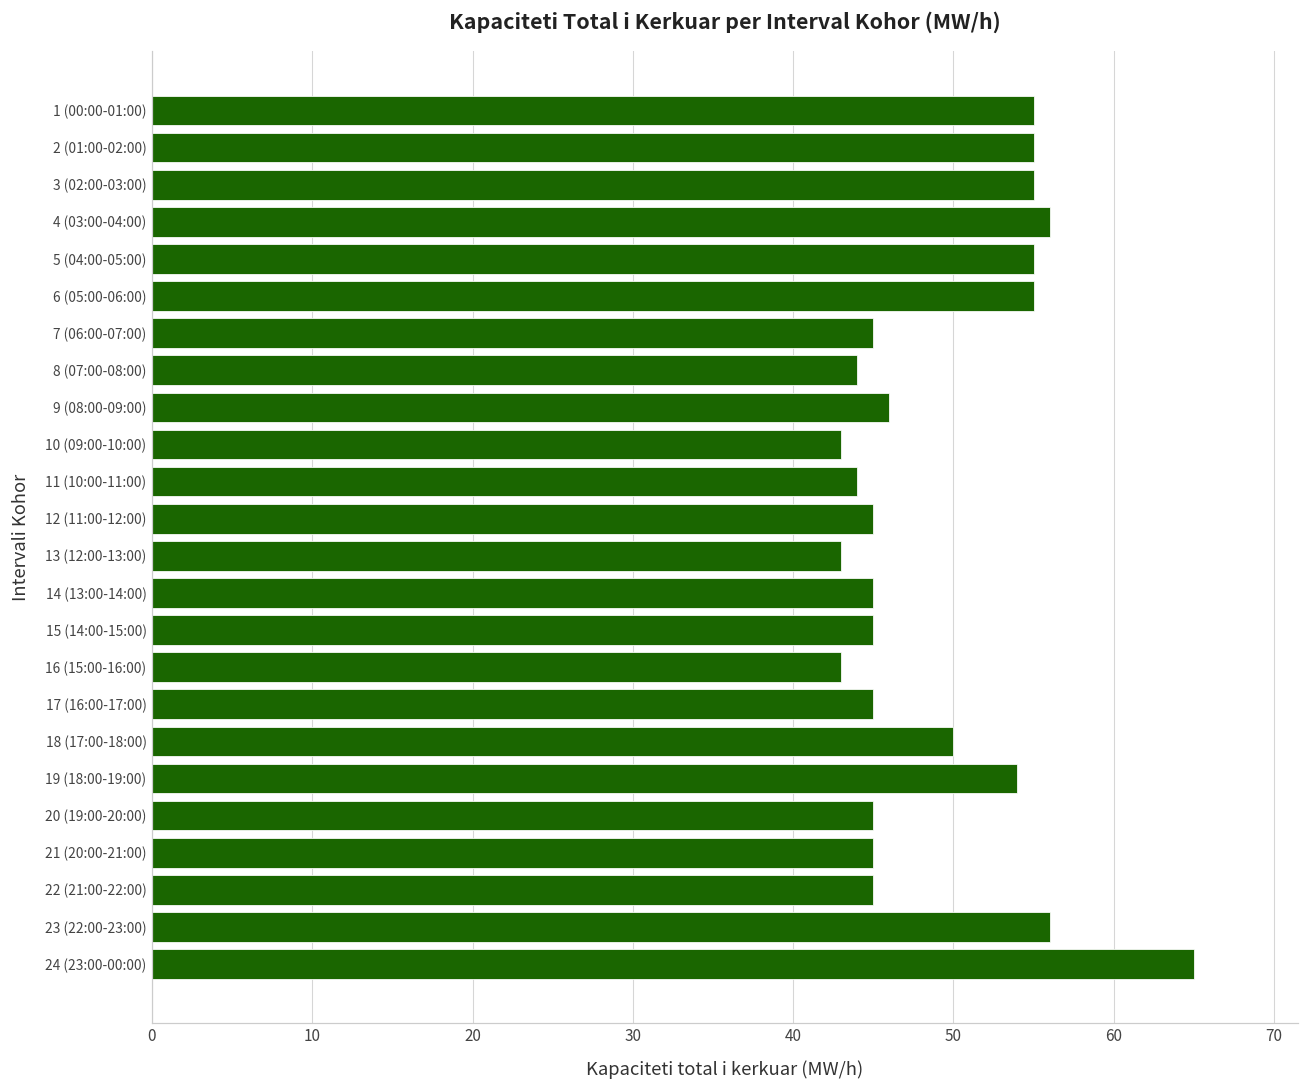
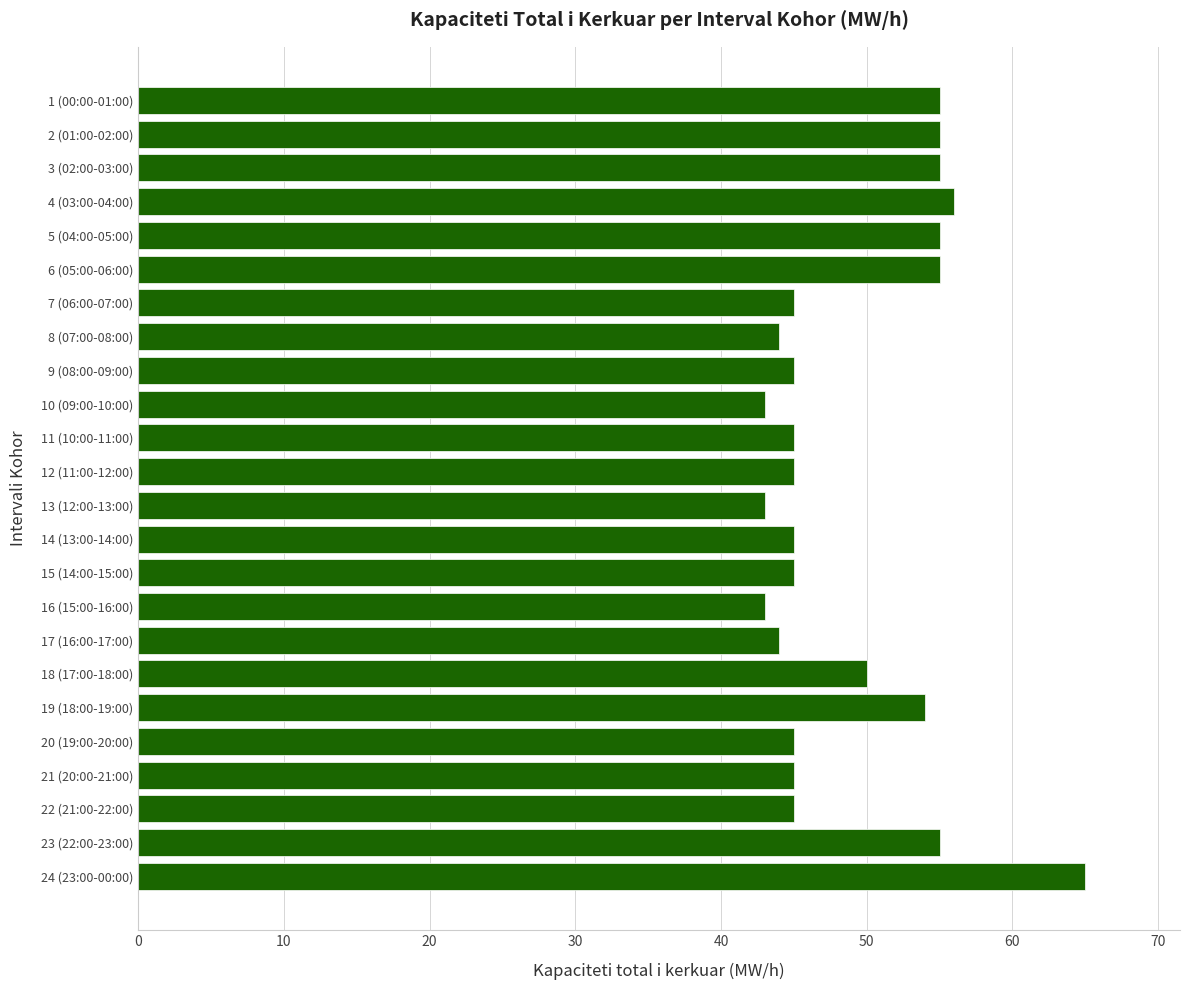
  {
    "1 (00:00-01:00)": 55,
    "2 (01:00-02:00)": 55,
    "3 (02:00-03:00)": 55,
    "4 (03:00-04:00)": 56,
    "5 (04:00-05:00)": 55,
    "6 (05:00-06:00)": 55,
    "7 (06:00-07:00)": 45,
    "8 (07:00-08:00)": 44,
-   "9 (08:00-09:00)": 46,
+   "9 (08:00-09:00)": 45,
    "10 (09:00-10:00)": 43,
-   "11 (10:00-11:00)": 44,
+   "11 (10:00-11:00)": 45,
    "12 (11:00-12:00)": 45,
    "13 (12:00-13:00)": 43,
    "14 (13:00-14:00)": 45,
    "15 (14:00-15:00)": 45,
    "16 (15:00-16:00)": 43,
-   "17 (16:00-17:00)": 45,
+   "17 (16:00-17:00)": 44,
    "18 (17:00-18:00)": 50,
    "19 (18:00-19:00)": 54,
    "20 (19:00-20:00)": 45,
    "21 (20:00-21:00)": 45,
    "22 (21:00-22:00)": 45,
-   "23 (22:00-23:00)": 56,
+   "23 (22:00-23:00)": 55,
    "24 (23:00-00:00)": 65
  }
